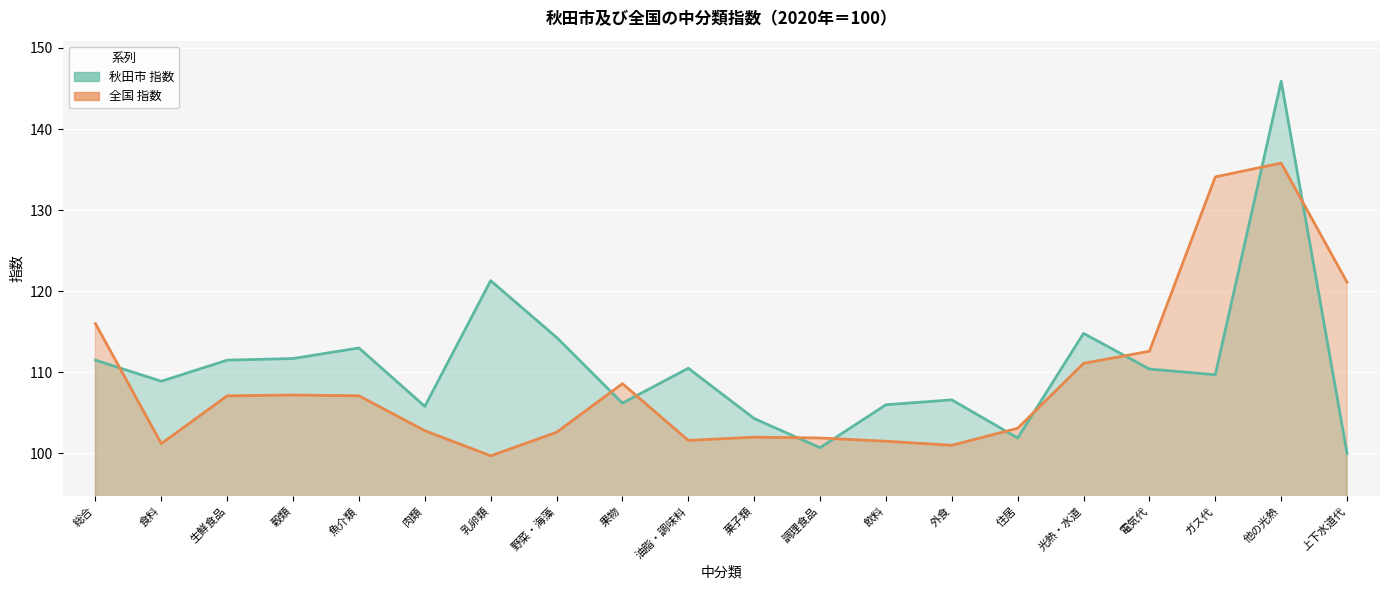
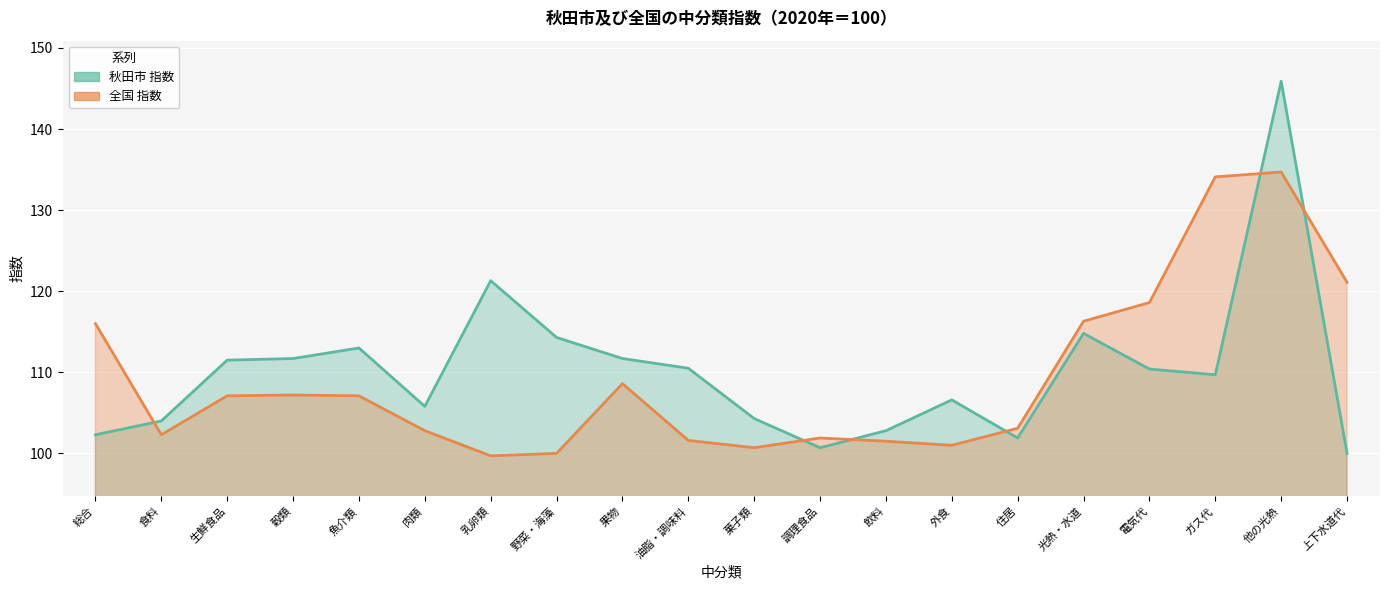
  {
    "秋田市 指数": {
-     "総合": 112,
-     "食料": 109,
+     "総合": 102,
+     "食料": 104,
      "生鮮食品": 112,
      "穀類": 112,
      "魚介類": 113,
      "肉類": 106,
      "乳卵類": 121,
      "野菜・海藻": 114,
-     "果物": 106,
+     "果物": 112,
      "油脂・調味料": 111,
      "菓子類": 104,
      "調理食品": 101,
-     "飲料": 106,
+     "飲料": 103,
      "外食": 107,
      "住居": 102,
      "光熱・水道": 115,
      "電気代": 110,
      "ガス代": 110,
      "他の光熱": 146,
      "上下水道代": 100
    },
    "全国 指数": {
      "総合": 116,
-     "食料": 101,
+     "食料": 102,
      "生鮮食品": 107,
      "穀類": 107,
      "魚介類": 107,
      "肉類": 103,
      "乳卵類": 100,
-     "野菜・海藻": 103,
+     "野菜・海藻": 100,
      "果物": 109,
      "油脂・調味料": 102,
-     "菓子類": 102,
+     "菓子類": 101,
      "調理食品": 102,
      "飲料": 102,
      "外食": 101,
      "住居": 103,
-     "光熱・水道": 111,
-     "電気代": 113,
+     "光熱・水道": 116,
+     "電気代": 119,
      "ガス代": 134,
-     "他の光熱": 136,
+     "他の光熱": 135,
      "上下水道代": 121
    }
  }
